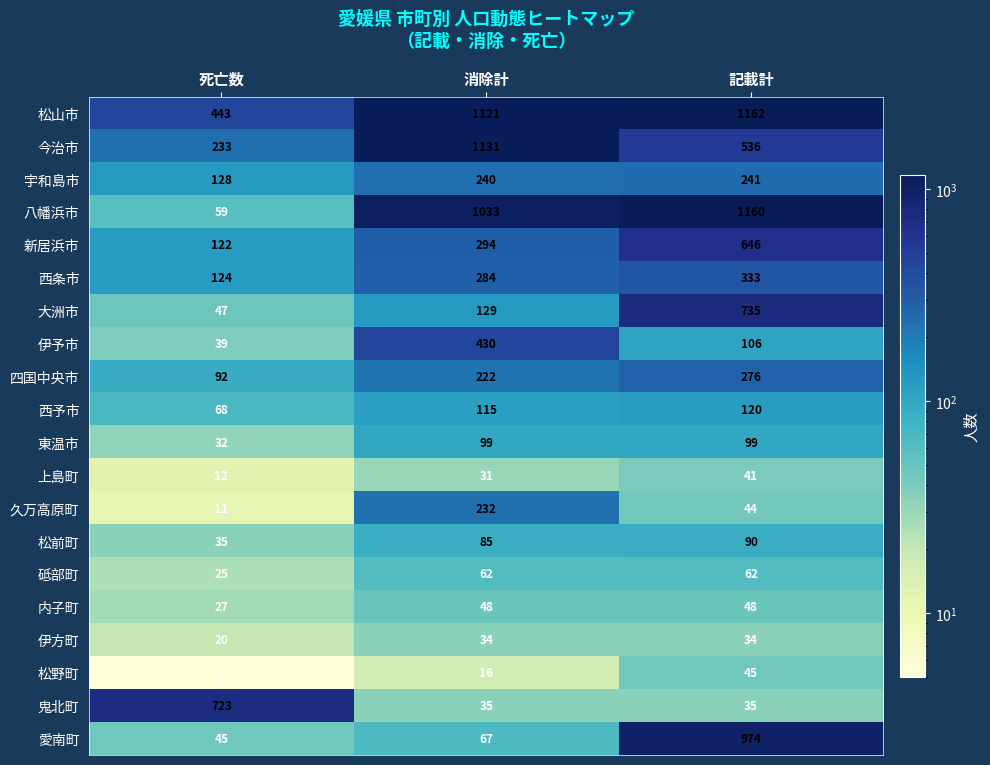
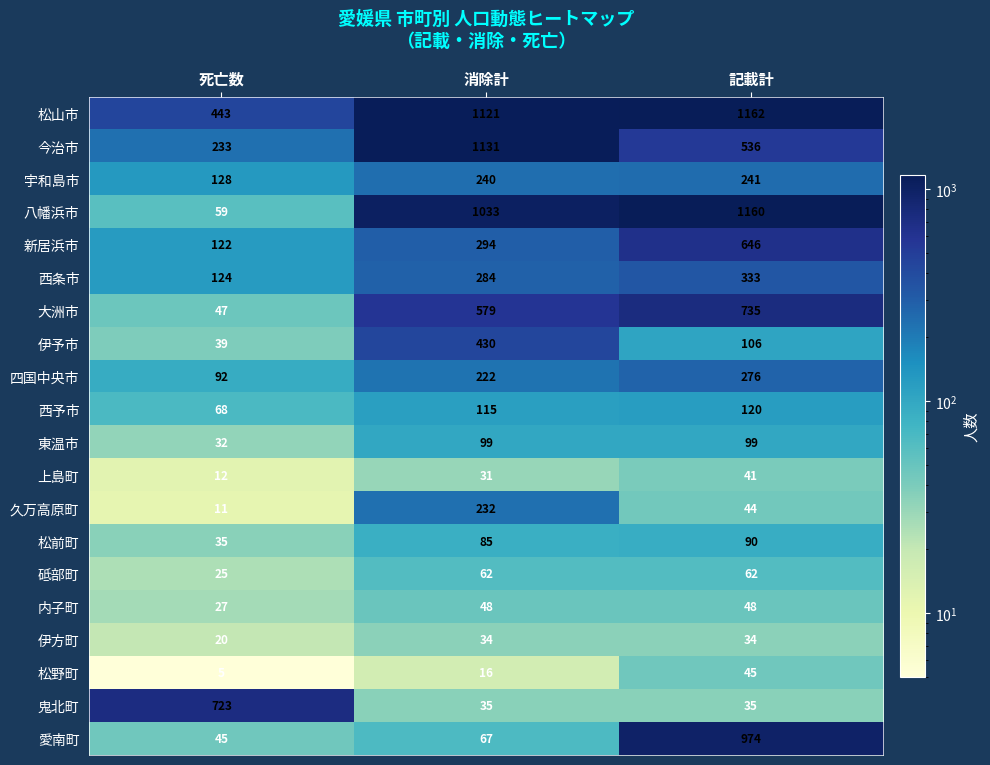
  {
    "松山市": {
      "死亡数": 443,
      "消除計": 1121,
      "記載計": 1162
    },
    "今治市": {
      "死亡数": 233,
      "消除計": 1131,
      "記載計": 536
    },
    "宇和島市": {
      "死亡数": 128,
      "消除計": 240,
      "記載計": 241
    },
    "八幡浜市": {
      "死亡数": 59,
      "消除計": 1033,
      "記載計": 1160
    },
    "新居浜市": {
      "死亡数": 122,
      "消除計": 294,
      "記載計": 646
    },
    "西条市": {
      "死亡数": 124,
      "消除計": 284,
      "記載計": 333
    },
    "大洲市": {
      "死亡数": 47,
-     "消除計": 129,
+     "消除計": 579,
      "記載計": 735
    },
    "伊予市": {
      "死亡数": 39,
      "消除計": 430,
      "記載計": 106
    },
    "四国中央市": {
      "死亡数": 92,
      "消除計": 222,
      "記載計": 276
    },
    "西予市": {
      "死亡数": 68,
      "消除計": 115,
      "記載計": 120
    },
    "東温市": {
      "死亡数": 32,
      "消除計": 99,
      "記載計": 99
    },
    "上島町": {
      "死亡数": 12,
      "消除計": 31,
      "記載計": 41
    },
    "久万高原町": {
      "死亡数": 11,
      "消除計": 232,
      "記載計": 44
    },
    "松前町": {
      "死亡数": 35,
      "消除計": 85,
      "記載計": 90
    },
    "砥部町": {
      "死亡数": 25,
      "消除計": 62,
      "記載計": 62
    },
    "内子町": {
      "死亡数": 27,
      "消除計": 48,
      "記載計": 48
    },
    "伊方町": {
      "死亡数": 20,
      "消除計": 34,
      "記載計": 34
    },
    "松野町": {
      "消除計": 16,
      "記載計": 45
    },
    "鬼北町": {
      "死亡数": 723,
      "消除計": 35,
      "記載計": 35
    },
    "愛南町": {
      "死亡数": 45,
      "消除計": 67,
      "記載計": 974
    }
  }
